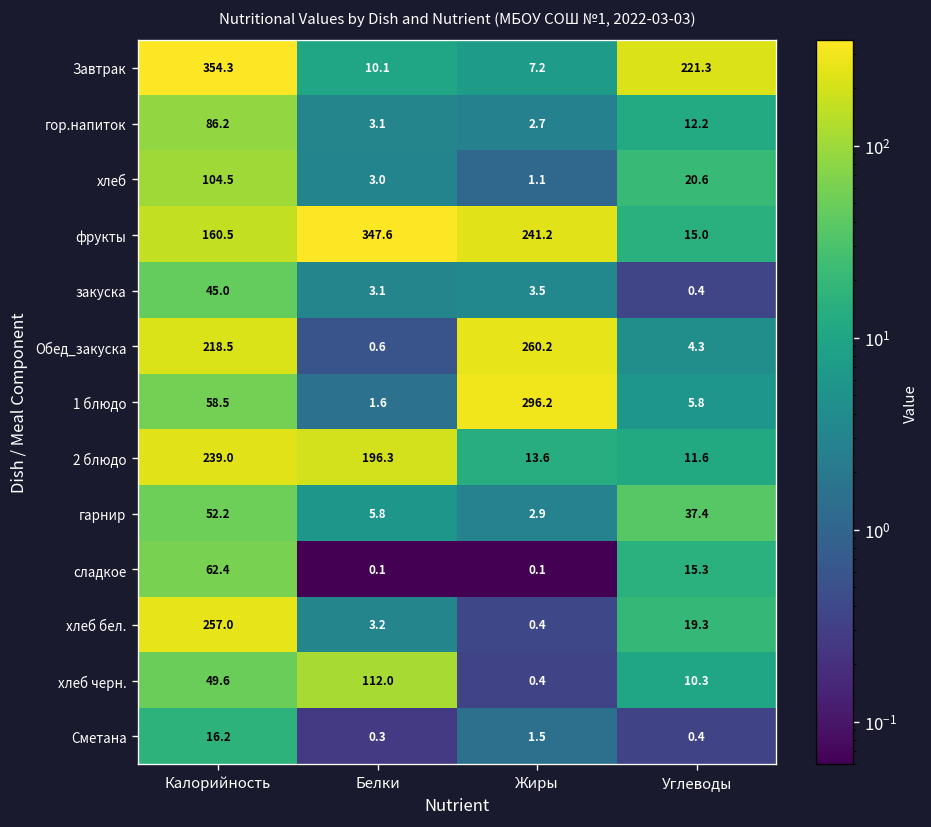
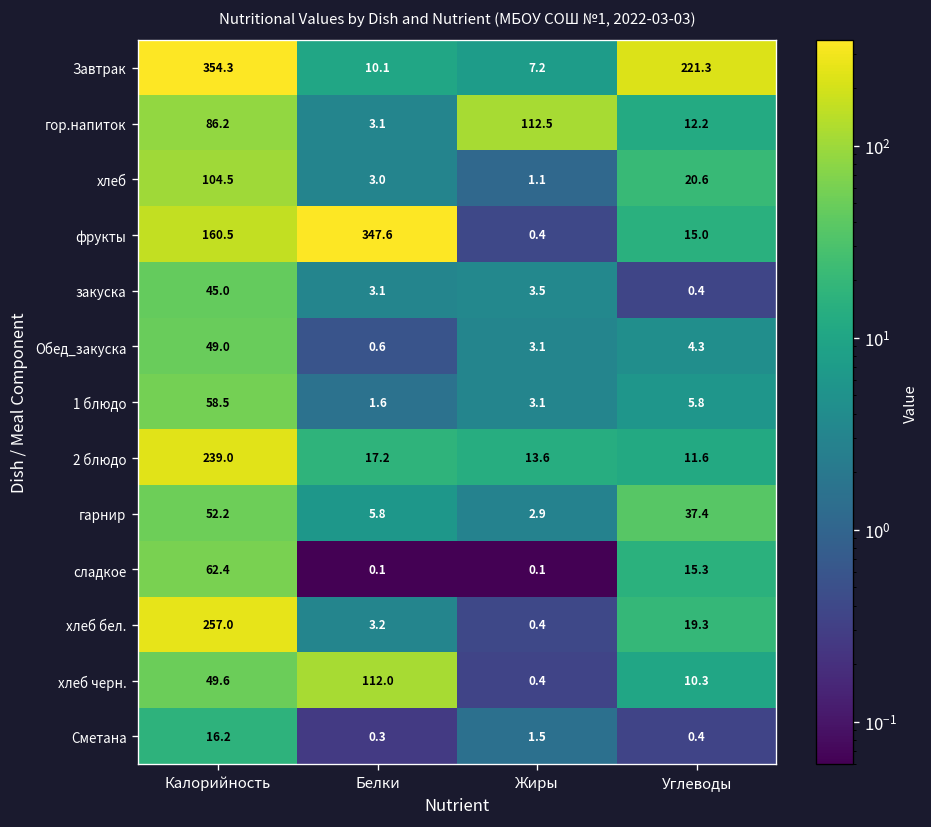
  {
    "Завтрак": {
      "Калорийность": 354.3,
      "Белки": 10.1,
      "Жиры": 7.2,
      "Углеводы": 221.3
    },
    "гор.напиток": {
      "Калорийность": 86.2,
      "Белки": 3.1,
-     "Жиры": 2.7,
+     "Жиры": 112.5,
      "Углеводы": 12.2
    },
    "хлеб": {
      "Калорийность": 104.5,
      "Белки": 3.0,
      "Жиры": 1.1,
      "Углеводы": 20.6
    },
    "фрукты": {
      "Калорийность": 160.5,
      "Белки": 347.6,
-     "Жиры": 241.2,
+     "Жиры": 0.4,
      "Углеводы": 15.0
    },
    "закуска": {
      "Калорийность": 45.0,
      "Белки": 3.1,
      "Жиры": 3.5,
      "Углеводы": 0.4
    },
    "Обед_закуска": {
-     "Калорийность": 218.5,
+     "Калорийность": 49.0,
      "Белки": 0.6,
-     "Жиры": 260.2,
+     "Жиры": 3.1,
      "Углеводы": 4.3
    },
    "1 блюдо": {
      "Калорийность": 58.5,
      "Белки": 1.6,
-     "Жиры": 296.2,
+     "Жиры": 3.1,
      "Углеводы": 5.8
    },
    "2 блюдо": {
      "Калорийность": 239.0,
-     "Белки": 196.3,
+     "Белки": 17.2,
      "Жиры": 13.6,
      "Углеводы": 11.6
    },
    "гарнир": {
      "Калорийность": 52.2,
      "Белки": 5.8,
      "Жиры": 2.9,
      "Углеводы": 37.4
    },
    "сладкое": {
      "Калорийность": 62.4,
      "Белки": 0.1,
      "Жиры": 0.1,
      "Углеводы": 15.3
    },
    "хлеб бел.": {
      "Калорийность": 257.0,
      "Белки": 3.2,
      "Жиры": 0.4,
      "Углеводы": 19.3
    },
    "хлеб черн.": {
      "Калорийность": 49.6,
      "Белки": 112.0,
      "Жиры": 0.4,
      "Углеводы": 10.3
    },
    "Сметана": {
      "Калорийность": 16.2,
      "Белки": 0.3,
      "Жиры": 1.5,
      "Углеводы": 0.4
    }
  }
